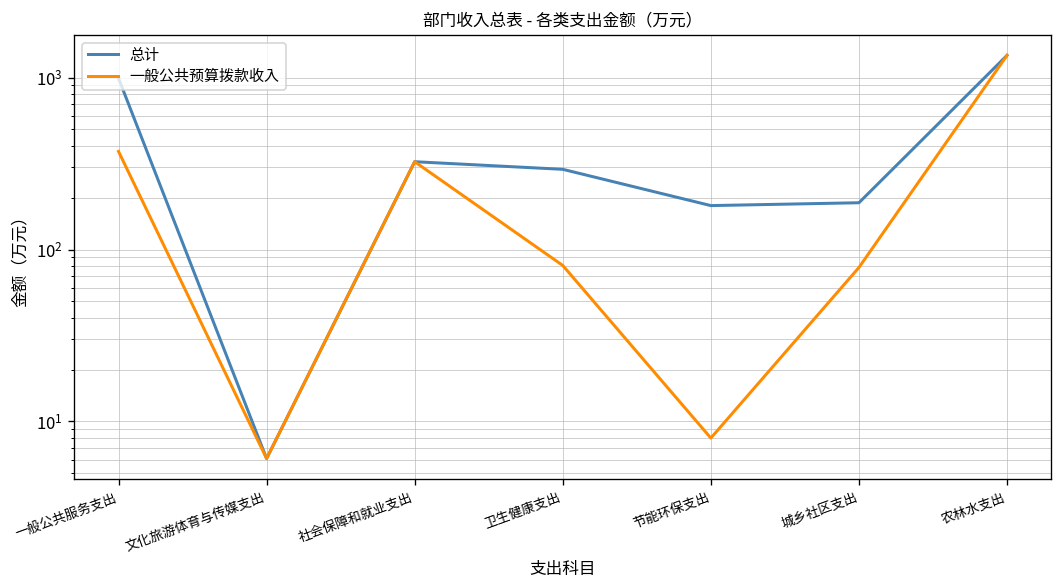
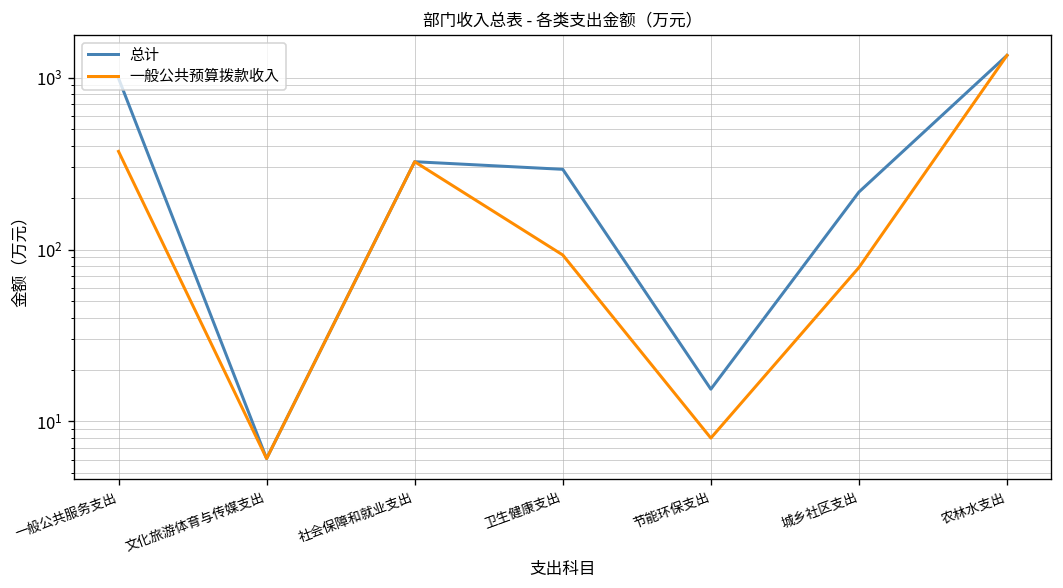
  {
    "总计": {
      "卫生健康支出": 290,
-     "节能环保支出": 180,
-     "城乡社区支出": 190
+     "节能环保支出": 15,
+     "城乡社区支出": 220
    },
    "一般公共预算拨款收入": {
      "一般公共服务支出": 370,
-     "卫生健康支出": 80,
+     "卫生健康支出": 90,
      "节能环保支出": 8,
      "城乡社区支出": 80
    }
  }
